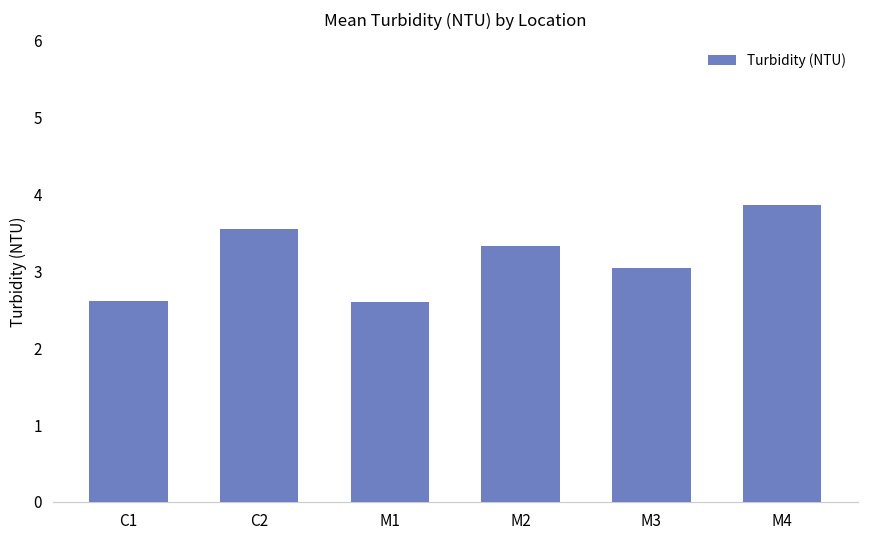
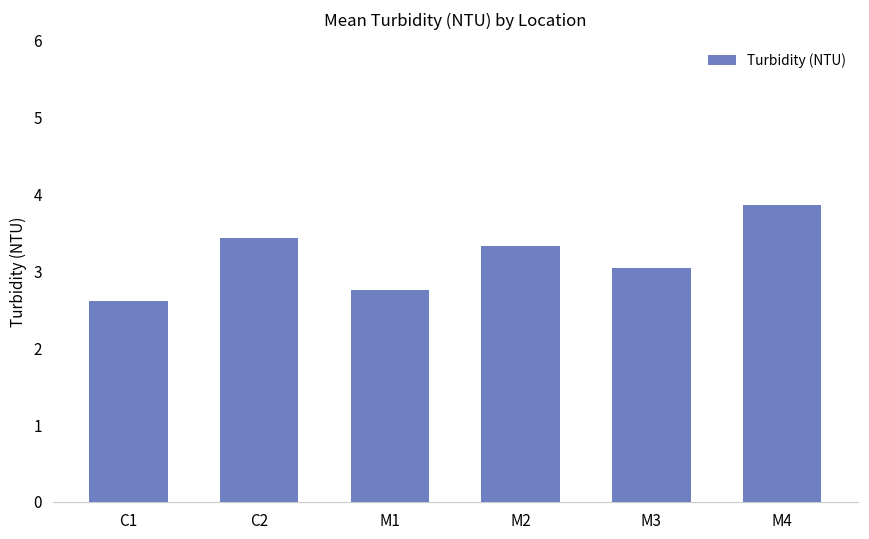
  {
    "C1": 2.6,
-   "C2": 3.6,
-   "M1": 2.6,
+   "C2": 3.4,
+   "M1": 2.8,
    "M2": 3.3,
    "M3": 3.0,
    "M4": 3.9
  }
